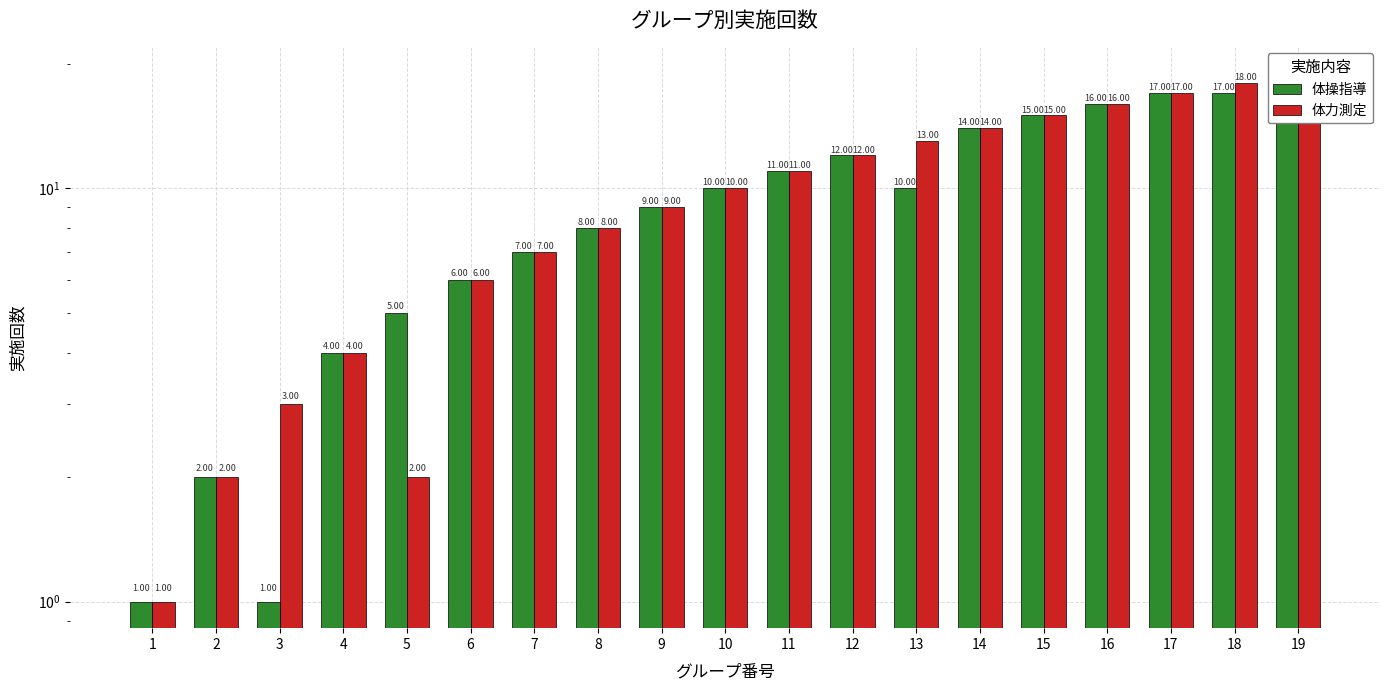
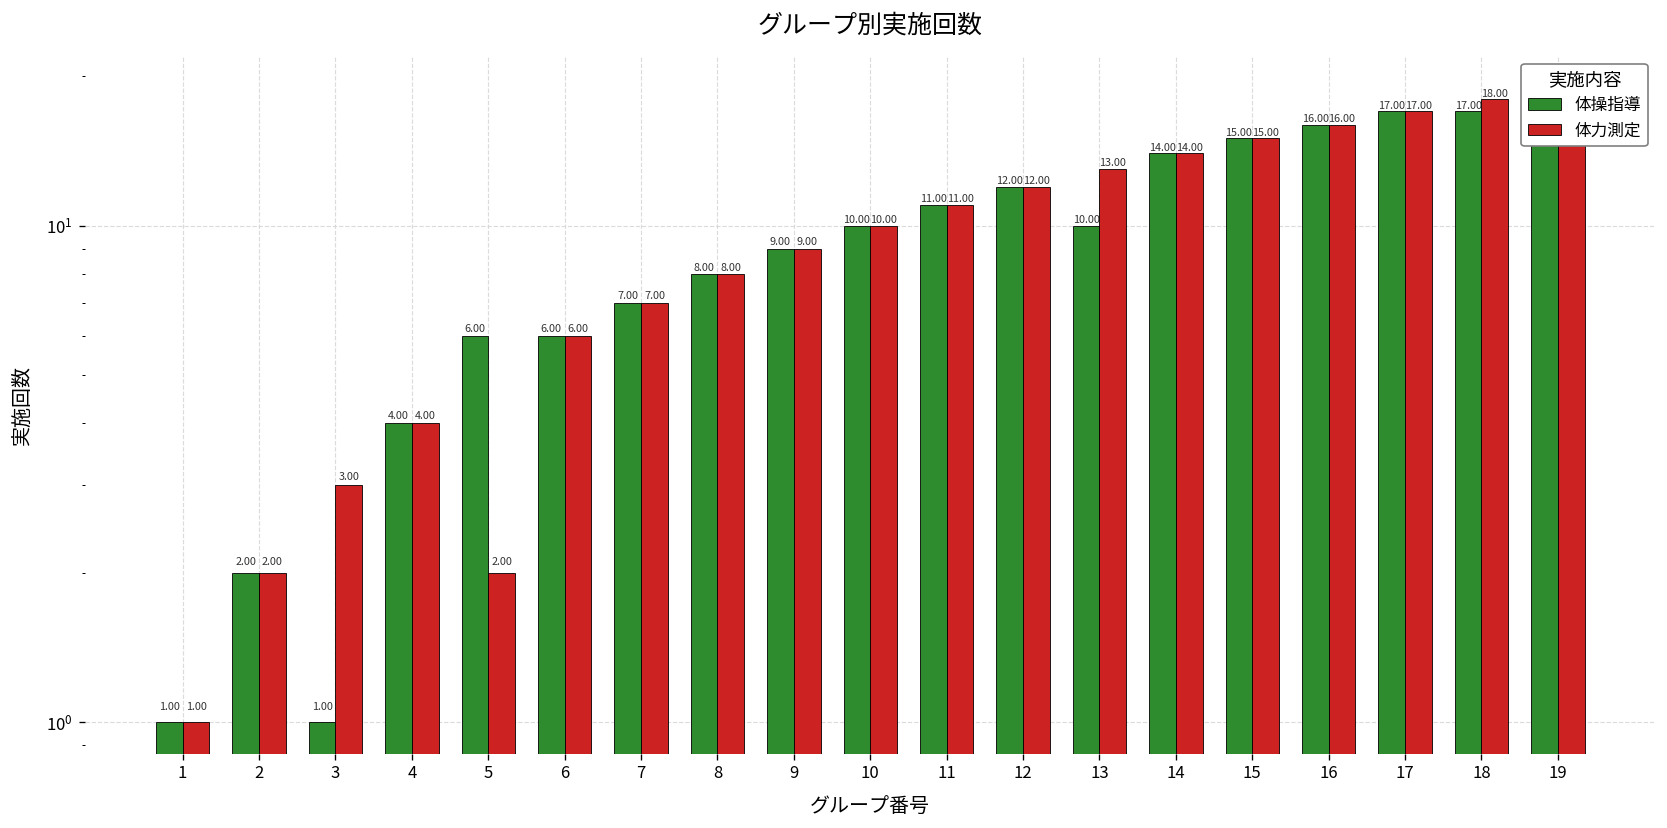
  {
    "体操指導": {
      "1": 1.00,
      "2": 2.00,
      "3": 1.00,
      "4": 4.00,
-     "5": 5.00,
+     "5": 6.00,
      "6": 6.00,
      "7": 7.00,
      "8": 8.00,
      "9": 9.00,
      "10": 10.00,
      "11": 11.00,
      "12": 12.00,
      "13": 10.00,
      "14": 14.00,
      "15": 15.00,
      "16": 16.00,
      "17": 17.00,
      "18": 17.00
    },
    "体力測定": {
      "1": 1.00,
      "2": 2.00,
      "3": 3.00,
      "4": 4.00,
      "5": 2.00,
      "6": 6.00,
      "7": 7.00,
      "8": 8.00,
      "9": 9.00,
      "10": 10.00,
      "11": 11.00,
      "12": 12.00,
      "13": 13.00,
      "14": 14.00,
      "15": 15.00,
      "16": 16.00,
      "17": 17.00,
      "18": 18.00
    }
  }
